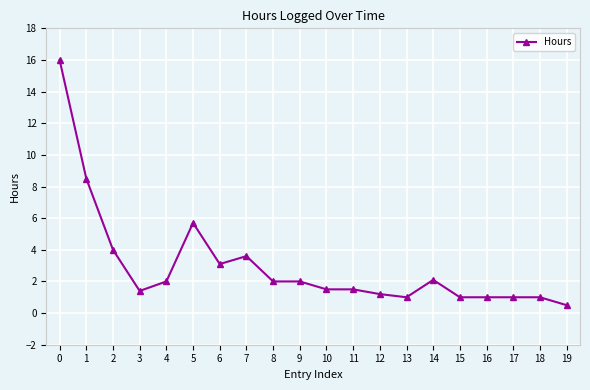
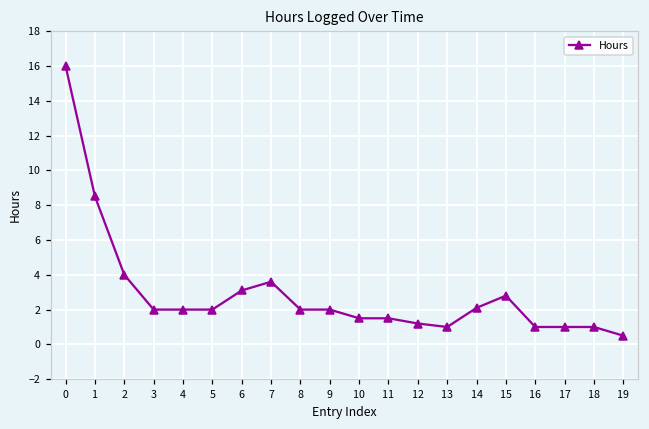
  {
    "0": 16.0,
    "1": 8.5,
    "2": 4.0,
-   "3": 1.4,
+   "3": 2.0,
    "4": 2.0,
-   "5": 5.7,
+   "5": 2.0,
    "6": 3.1,
    "7": 3.6,
    "8": 2.0,
    "9": 2.0,
    "10": 1.5,
    "11": 1.5,
    "12": 1.2,
    "13": 1.0,
    "14": 2.1,
-   "15": 1.0,
+   "15": 2.8,
    "16": 1.0,
    "17": 1.0,
    "18": 1.0,
    "19": 0.5
  }
